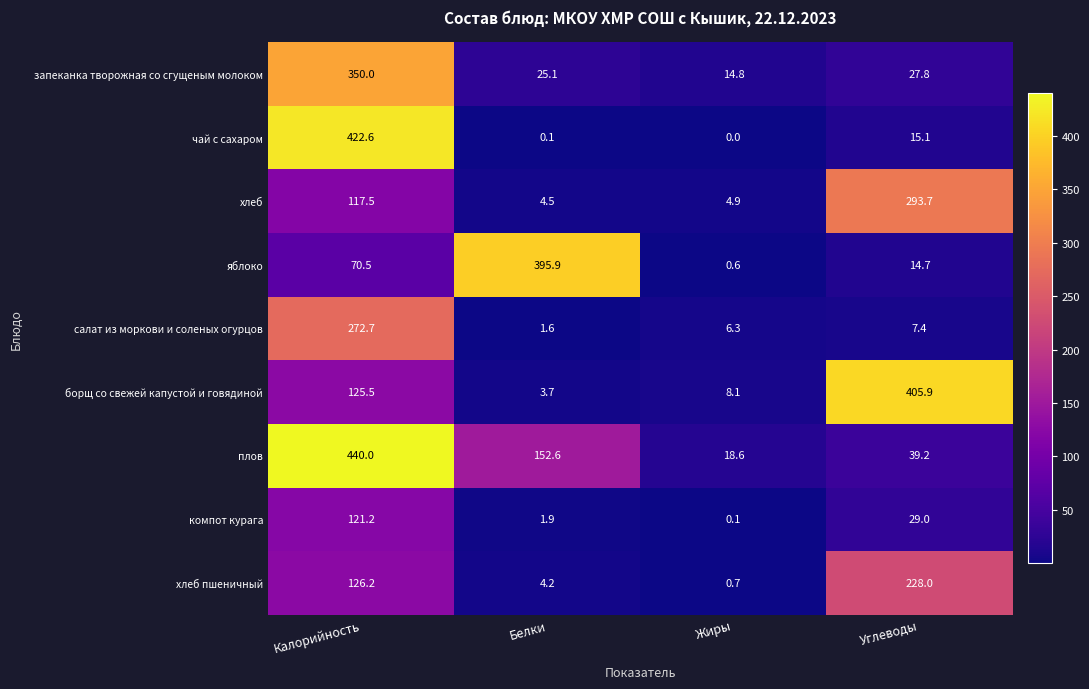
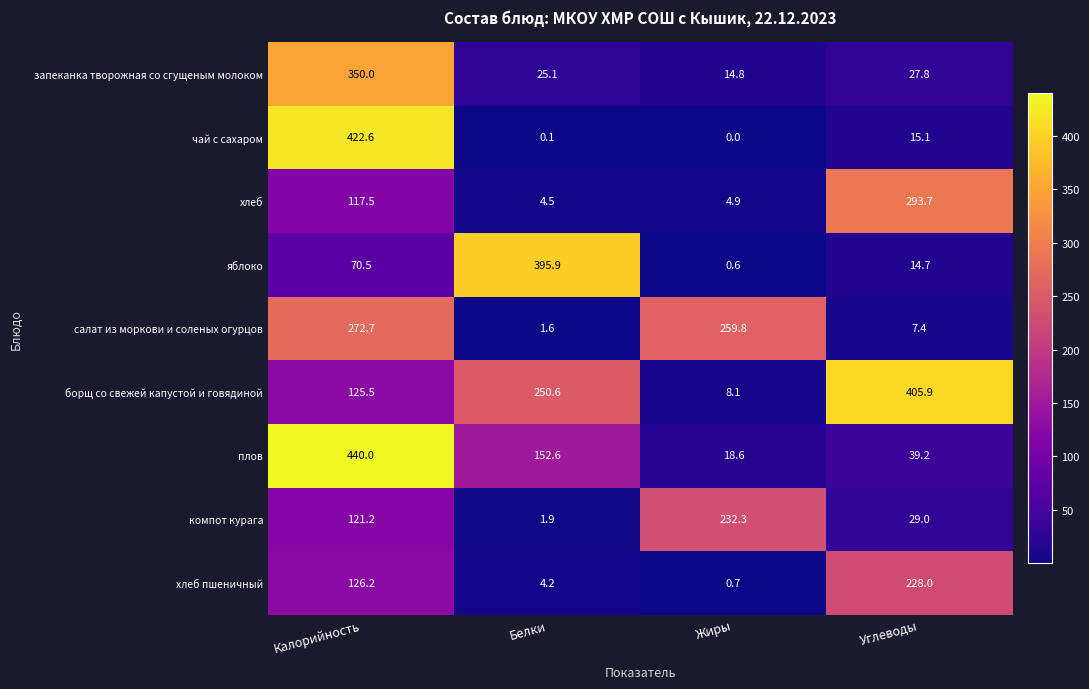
  {
    "запеканка творожная со сгущеным молоком": {
      "Калорийность": 350.0,
      "Белки": 25.1,
      "Жиры": 14.8,
      "Углеводы": 27.8
    },
    "чай с сахаром": {
      "Калорийность": 422.6,
      "Белки": 0.1,
      "Жиры": 0.0,
      "Углеводы": 15.1
    },
    "хлеб": {
      "Калорийность": 117.5,
      "Белки": 4.5,
      "Жиры": 4.9,
      "Углеводы": 293.7
    },
    "яблоко": {
      "Калорийность": 70.5,
      "Белки": 395.9,
      "Жиры": 0.6,
      "Углеводы": 14.7
    },
    "салат из моркови и соленых огурцов": {
      "Калорийность": 272.7,
      "Белки": 1.6,
-     "Жиры": 6.3,
+     "Жиры": 259.8,
      "Углеводы": 7.4
    },
    "борщ со свежей капустой и говядиной": {
      "Калорийность": 125.5,
-     "Белки": 3.7,
+     "Белки": 250.6,
      "Жиры": 8.1,
      "Углеводы": 405.9
    },
    "плов": {
      "Калорийность": 440.0,
      "Белки": 152.6,
      "Жиры": 18.6,
      "Углеводы": 39.2
    },
    "компот курага": {
      "Калорийность": 121.2,
      "Белки": 1.9,
-     "Жиры": 0.1,
+     "Жиры": 232.3,
      "Углеводы": 29.0
    },
    "хлеб пшеничный": {
      "Калорийность": 126.2,
      "Белки": 4.2,
      "Жиры": 0.7,
      "Углеводы": 228.0
    }
  }
